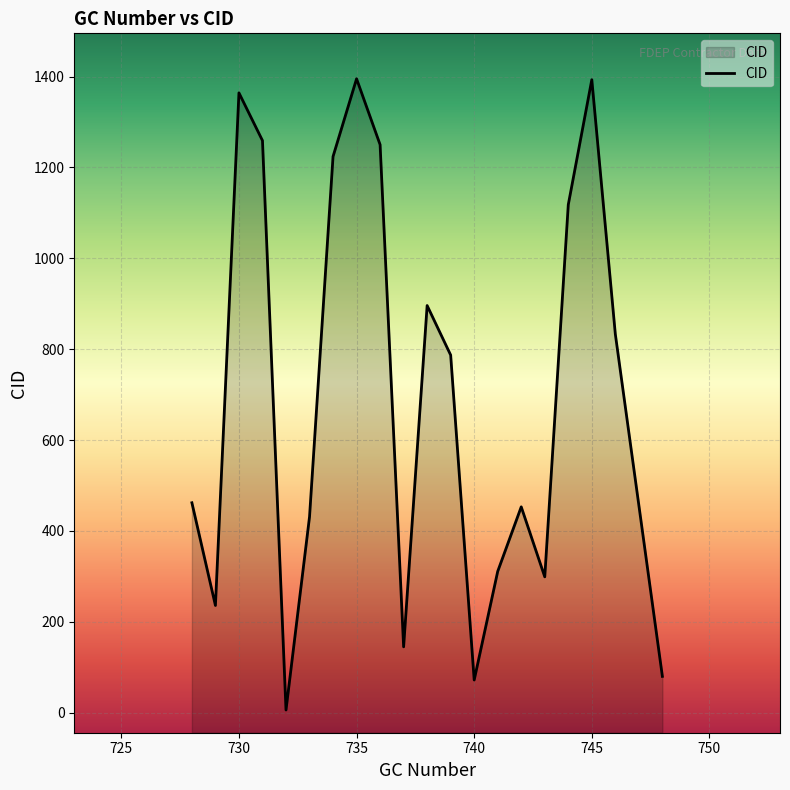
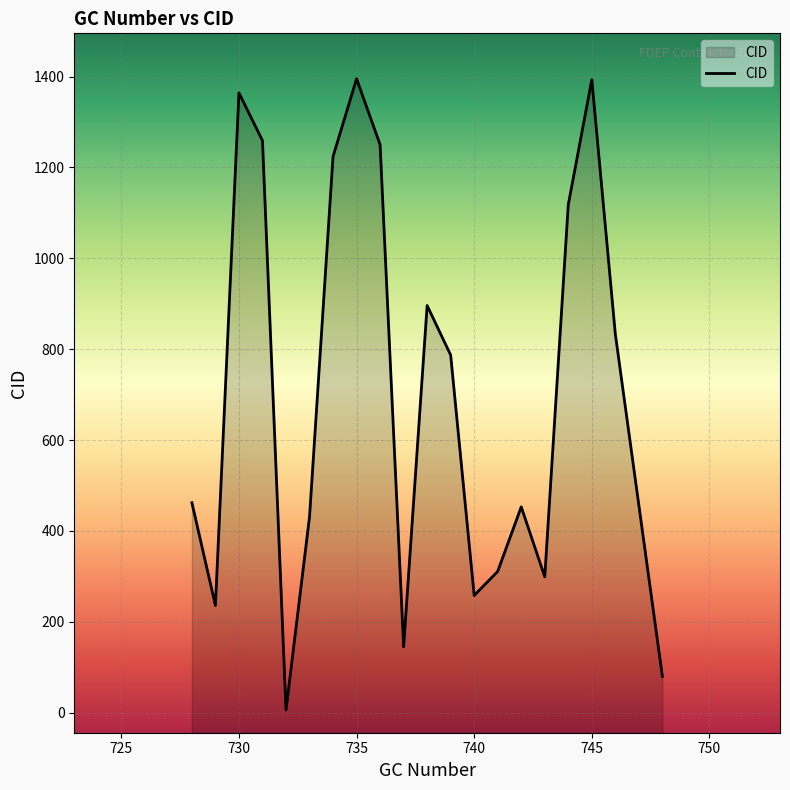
  {
    "730": 1360,
    "735": 1400,
-   "740": 70,
+   "740": 260,
    "745": 1390
  }
